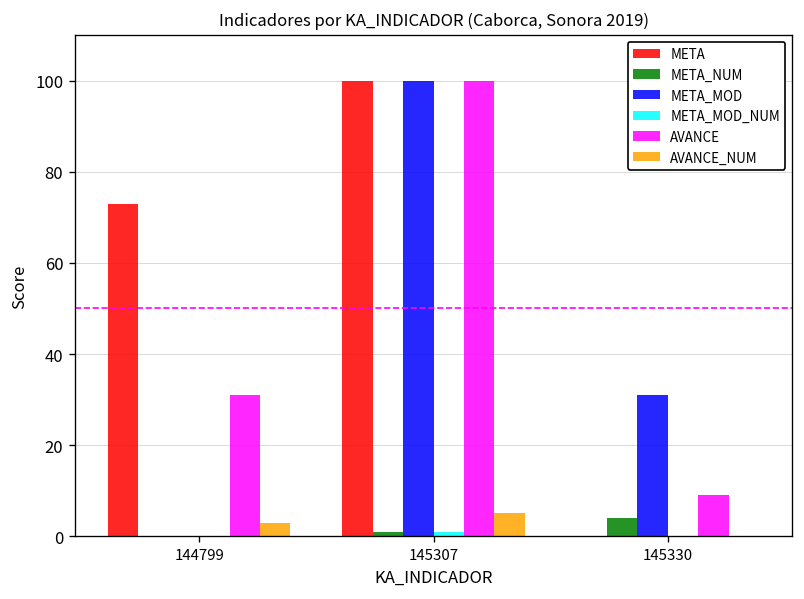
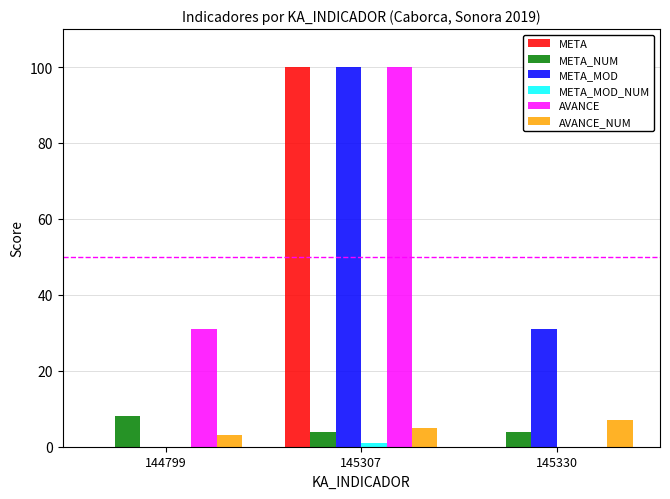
  {
    "META": {
-     "144799": 73,
+     "144799": 0,
      "145307": 100,
      "145330": 0
    },
    "META_NUM": {
-     "144799": 0,
-     "145307": 1,
+     "144799": 8,
+     "145307": 4,
      "145330": 4
    },
    "META_MOD": {
      "144799": 0,
      "145307": 100,
      "145330": 31
    },
    "META_MOD_NUM": {
      "144799": 0,
      "145307": 1,
      "145330": 0
    },
    "AVANCE": {
      "144799": 31,
      "145307": 100,
-     "145330": 9
+     "145330": 0
    },
    "AVANCE_NUM": {
      "144799": 3,
      "145307": 5,
-     "145330": 0
+     "145330": 7
    }
  }
